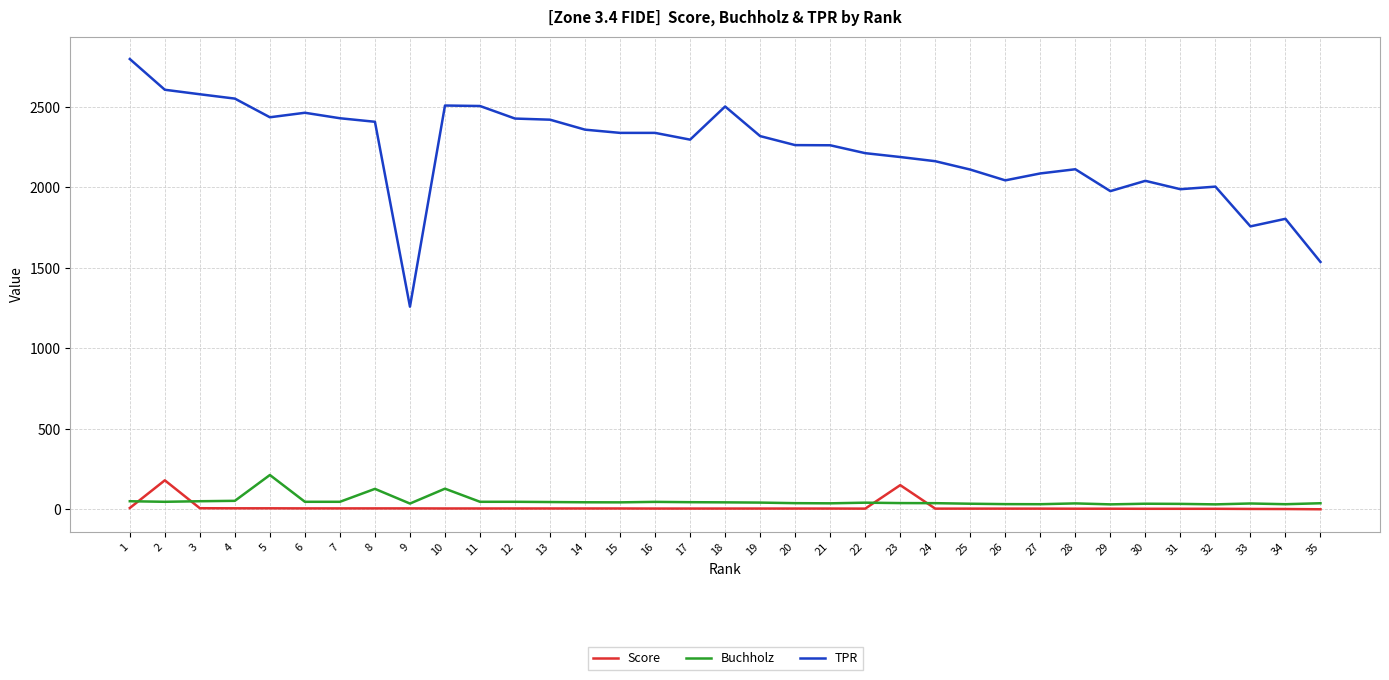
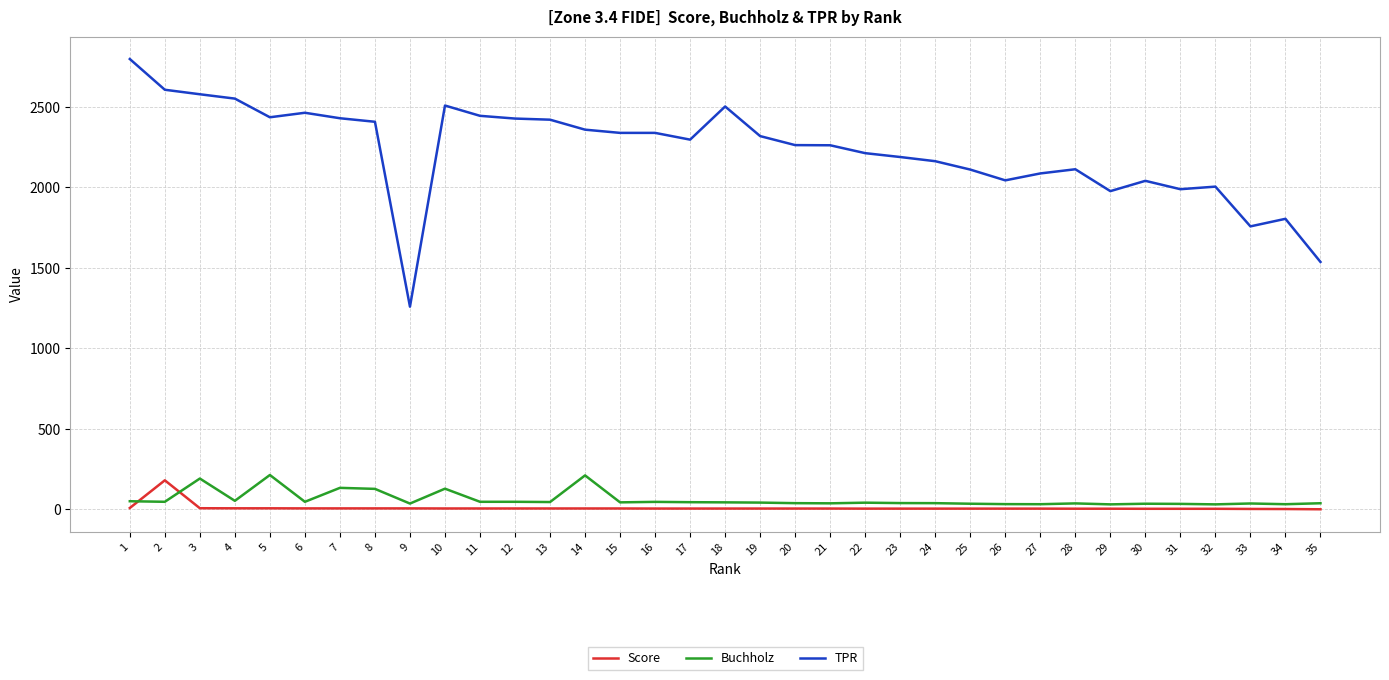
  {
    "Score": {
      "1": 10,
      "2": 180,
      "3": 10,
      "4": 10,
      "5": 10,
      "6": 10,
      "7": 10,
      "8": 10,
      "9": 10,
      "10": 10,
      "11": 10,
      "12": 10,
      "13": 10,
      "14": 10,
      "15": 10,
      "16": 0,
      "17": 0,
      "18": 0,
      "19": 0,
      "20": 0,
      "21": 0,
      "22": 0,
-     "23": 150,
+     "23": 0,
      "24": 0,
      "25": 0,
      "26": 0,
      "27": 0,
      "28": 0,
      "29": 0,
      "30": 0,
      "31": 0,
      "32": 0,
      "33": 0,
      "34": 0,
      "35": 0
    },
    "Buchholz": {
      "1": 50,
      "2": 50,
-     "3": 50,
+     "3": 190,
      "4": 50,
      "5": 210,
      "6": 50,
-     "7": 50,
+     "7": 130,
      "8": 130,
      "9": 40,
      "10": 130,
      "11": 50,
      "12": 50,
      "13": 50,
-     "14": 40,
+     "14": 210,
      "15": 40,
      "16": 50,
      "17": 40,
      "18": 40,
      "19": 40,
      "20": 40,
      "21": 40,
      "22": 40,
      "23": 40,
      "24": 40,
      "25": 30,
      "26": 30,
      "27": 30,
      "28": 40,
      "29": 30,
      "30": 30,
      "31": 30,
      "32": 30,
      "33": 40,
      "34": 30,
      "35": 40
    },
    "TPR": {
      "1": 2800,
      "2": 2610,
      "3": 2580,
      "4": 2550,
      "5": 2440,
      "6": 2460,
      "7": 2430,
      "8": 2410,
      "9": 1260,
      "10": 2510,
-     "11": 2510,
+     "11": 2450,
      "12": 2430,
      "13": 2420,
      "14": 2360,
      "15": 2340,
      "16": 2340,
      "17": 2300,
      "18": 2500,
      "19": 2320,
      "20": 2260,
      "21": 2260,
      "22": 2210,
      "23": 2190,
      "24": 2160,
      "25": 2110,
      "26": 2040,
      "27": 2090,
      "28": 2110,
      "29": 1980,
      "30": 2040,
      "31": 1990,
      "32": 2010,
      "33": 1760,
      "34": 1810,
      "35": 1540
    }
  }
